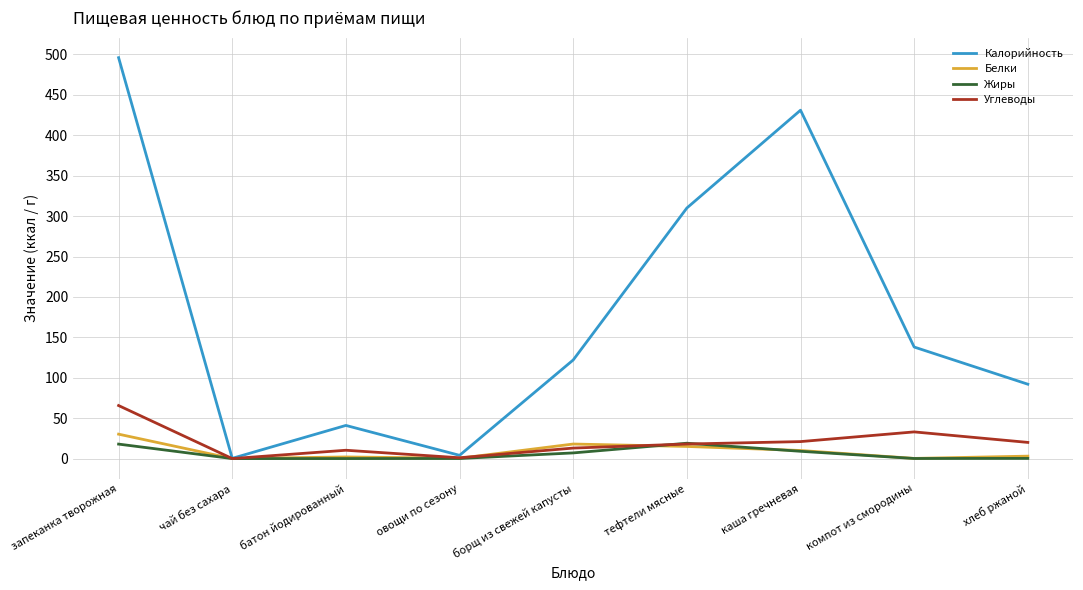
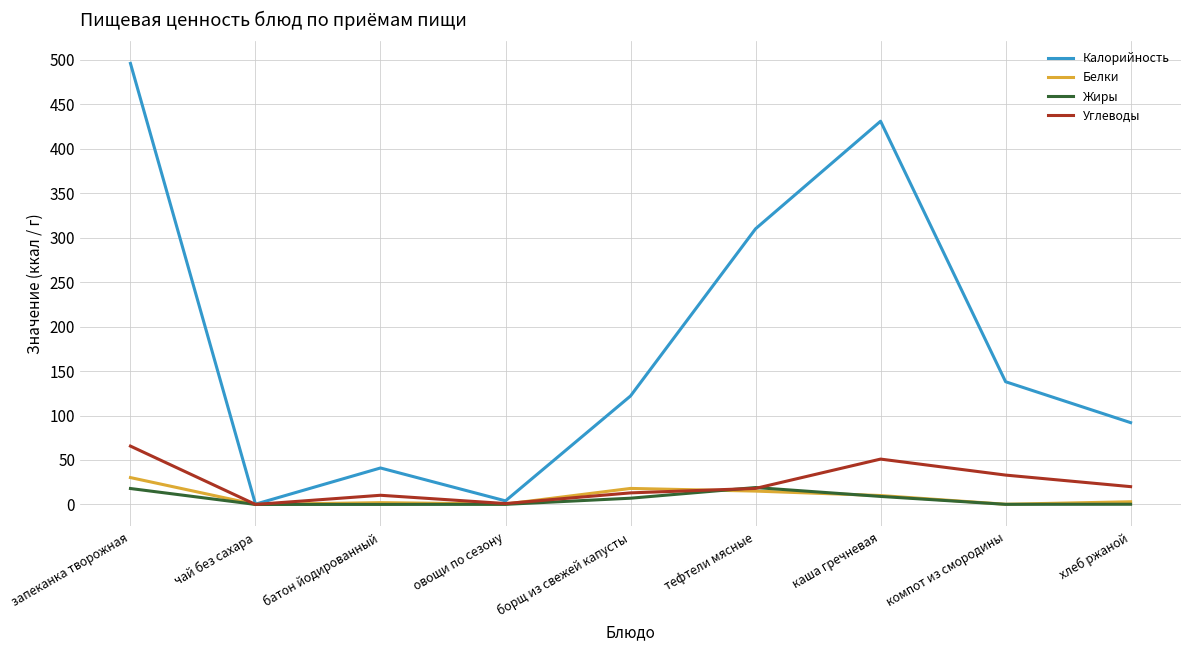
  {
    "Калорийность": {
      "запеканка творожная": 500,
      "батон йодированный": 40,
      "борщ из свежей капусты": 120,
      "тефтели мясные": 310,
      "каша гречневая": 430,
      "компот из смородины": 140,
      "хлеб ржаной": 90
    },
    "Белки": {
      "запеканка творожная": 30,
      "борщ из свежей капусты": 20
    },
    "Жиры": {
      "запеканка творожная": 20,
      "борщ из свежей капусты": 10
    },
    "Углеводы": {
      "запеканка творожная": 70,
      "батон йодированный": 10,
      "борщ из свежей капусты": 10,
-     "каша гречневая": 20,
+     "каша гречневая": 50,
      "компот из смородины": 30,
      "хлеб ржаной": 20
    }
  }
